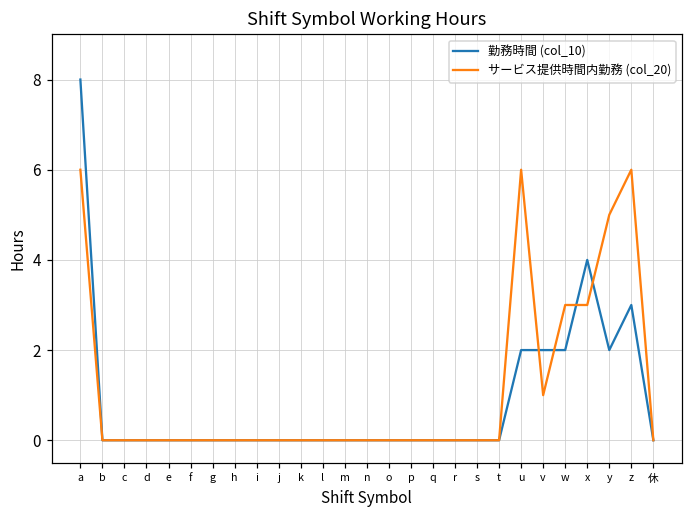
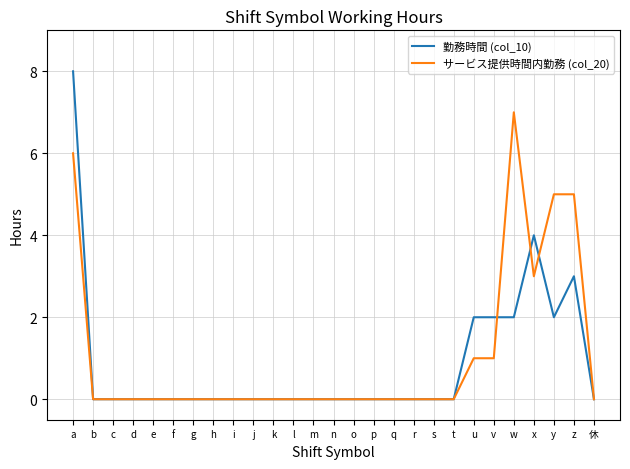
  {
    "勤務時間 (col_10)": {
      "a": 8,
      "u": 2,
      "v": 2,
      "w": 2,
      "x": 4,
      "y": 2,
      "z": 3
    },
    "サービス提供時間内勤務 (col_20)": {
      "a": 6,
-     "u": 6,
+     "u": 1,
      "v": 1,
-     "w": 3,
+     "w": 7,
      "x": 3,
      "y": 5,
-     "z": 6
+     "z": 5
    }
  }
